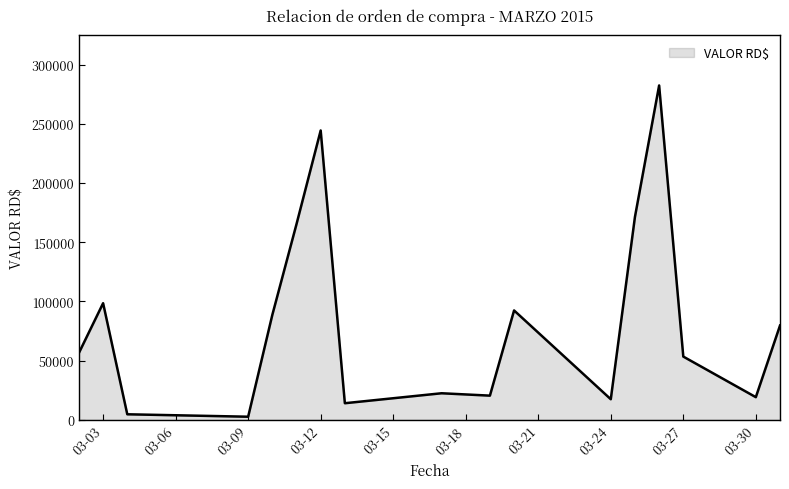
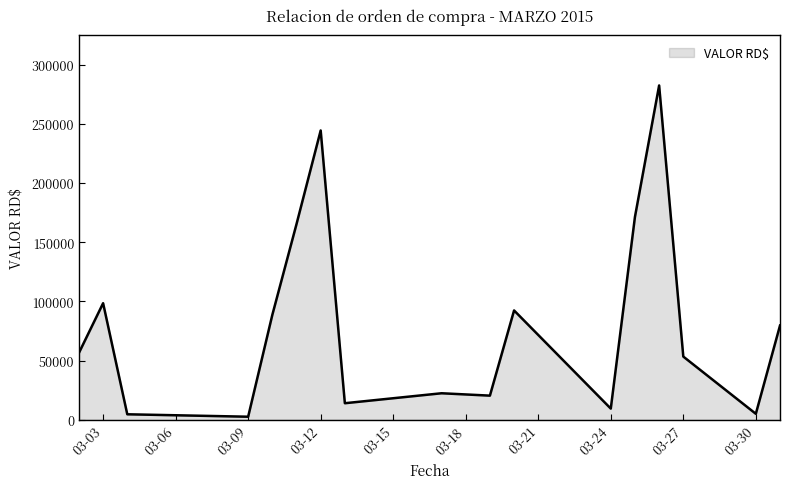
  {
    "03-03": 99000,
    "03-09": 3000,
    "03-12": 244000,
-   "03-24": 17000,
+   "03-24": 9000,
    "03-27": 53000,
-   "03-30": 19000
+   "03-30": 5000
  }
